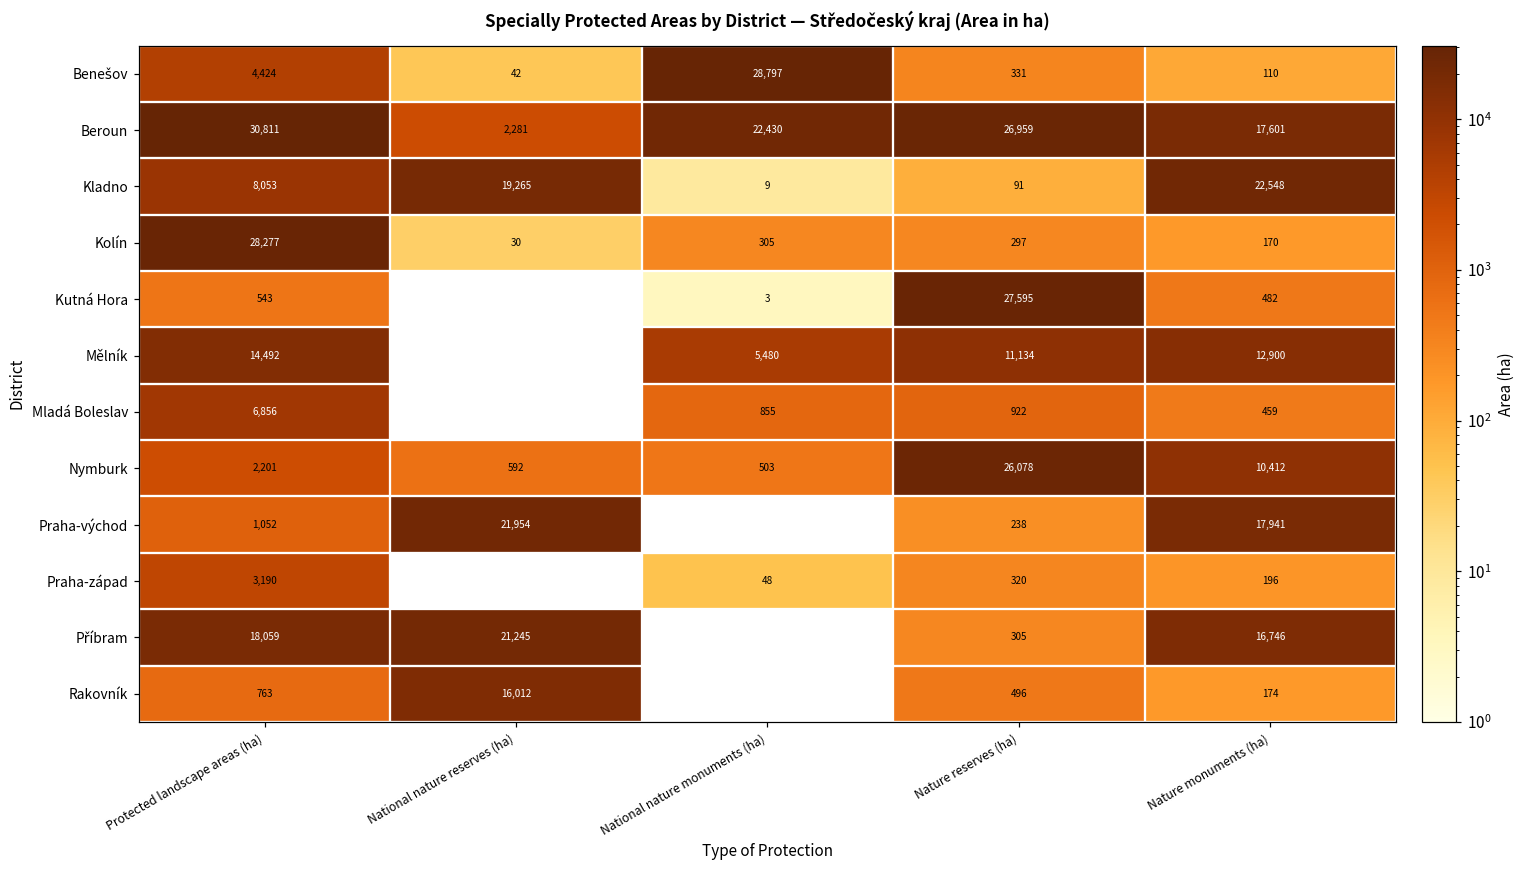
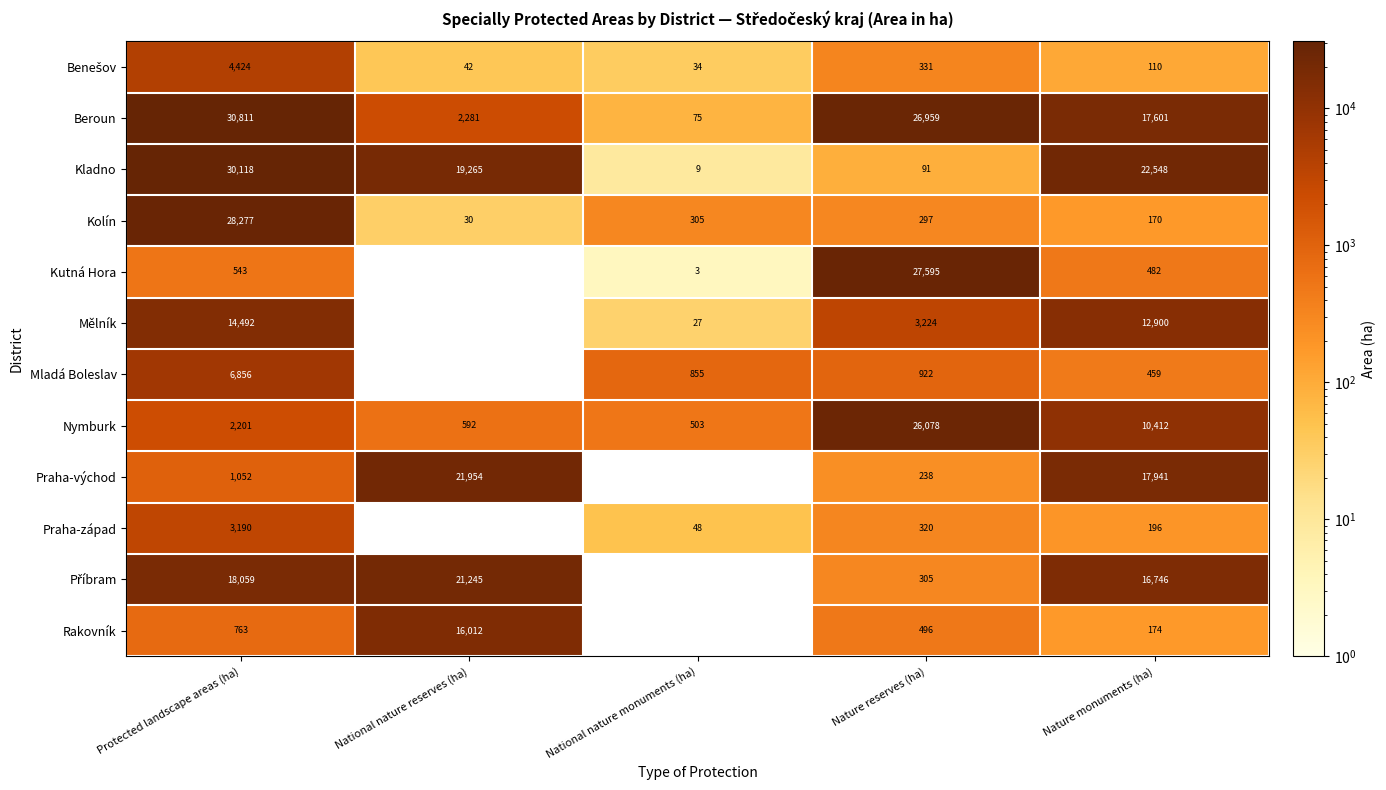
  {
    "Benešov": {
      "Protected landscape areas (ha)": "4,424",
      "National nature reserves (ha)": "42",
-     "National nature monuments (ha)": "28,797",
+     "National nature monuments (ha)": "34",
      "Nature reserves (ha)": "331",
      "Nature monuments (ha)": "110"
    },
    "Beroun": {
      "Protected landscape areas (ha)": "30,811",
      "National nature reserves (ha)": "2,281",
-     "National nature monuments (ha)": "22,430",
+     "National nature monuments (ha)": "75",
      "Nature reserves (ha)": "26,959",
      "Nature monuments (ha)": "17,601"
    },
    "Kladno": {
-     "Protected landscape areas (ha)": "8,053",
+     "Protected landscape areas (ha)": "30,118",
      "National nature reserves (ha)": "19,265",
      "National nature monuments (ha)": "9",
      "Nature reserves (ha)": "91",
      "Nature monuments (ha)": "22,548"
    },
    "Kolín": {
      "Protected landscape areas (ha)": "28,277",
      "National nature reserves (ha)": "30",
      "National nature monuments (ha)": "305",
      "Nature reserves (ha)": "297",
      "Nature monuments (ha)": "170"
    },
    "Kutná Hora": {
      "Protected landscape areas (ha)": "543",
      "National nature monuments (ha)": "3",
      "Nature reserves (ha)": "27,595",
      "Nature monuments (ha)": "482"
    },
    "Mělník": {
      "Protected landscape areas (ha)": "14,492",
-     "National nature monuments (ha)": "5,480",
-     "Nature reserves (ha)": "11,134",
+     "National nature monuments (ha)": "27",
+     "Nature reserves (ha)": "3,224",
      "Nature monuments (ha)": "12,900"
    },
    "Mladá Boleslav": {
      "Protected landscape areas (ha)": "6,856",
      "National nature monuments (ha)": "855",
      "Nature reserves (ha)": "922",
      "Nature monuments (ha)": "459"
    },
    "Nymburk": {
      "Protected landscape areas (ha)": "2,201",
      "National nature reserves (ha)": "592",
      "National nature monuments (ha)": "503",
      "Nature reserves (ha)": "26,078",
      "Nature monuments (ha)": "10,412"
    },
    "Praha-východ": {
      "Protected landscape areas (ha)": "1,052",
      "National nature reserves (ha)": "21,954",
      "Nature reserves (ha)": "238",
      "Nature monuments (ha)": "17,941"
    },
    "Praha-západ": {
      "Protected landscape areas (ha)": "3,190",
      "National nature monuments (ha)": "48",
      "Nature reserves (ha)": "320",
      "Nature monuments (ha)": "196"
    },
    "Příbram": {
      "Protected landscape areas (ha)": "18,059",
      "National nature reserves (ha)": "21,245",
      "Nature reserves (ha)": "305",
      "Nature monuments (ha)": "16,746"
    },
    "Rakovník": {
      "Protected landscape areas (ha)": "763",
      "National nature reserves (ha)": "16,012",
      "Nature reserves (ha)": "496",
      "Nature monuments (ha)": "174"
    }
  }
